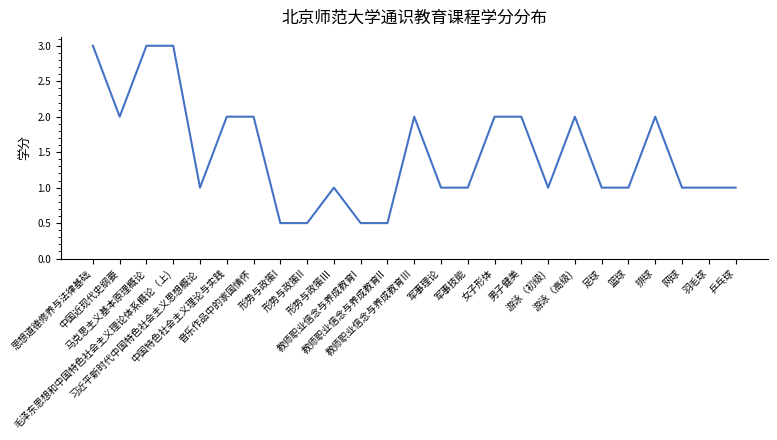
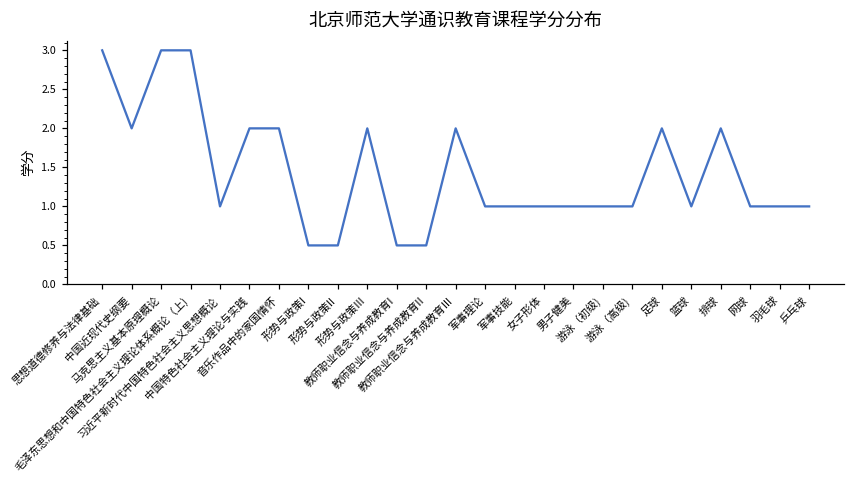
  {
    "思想道德修养与法律基础": 3,
    "中国近现代史纲要": 2,
    "马克思主义基本原理概论": 3,
    "毛泽东思想和中国特色社会主义理论体系概论（上)": 3,
    "习近平新时代中国特色社会主义思想概论": 1,
    "中国特色社会主义理论与实践": 2,
    "音乐作品中的家国情怀": 2,
    "形势与政策I": 0.5,
    "形势与政策II": 0.5,
-   "形势与政策Ⅲ": 1,
+   "形势与政策Ⅲ": 2,
    "教师职业信念与养成教育I": 0.5,
    "教师职业信念与养成教育II": 0.5,
    "教师职业信念与养成教育Ⅲ": 2,
    "军事理论": 1,
    "军事技能": 1,
-   "女子形体": 2,
-   "男子健美": 2,
+   "女子形体": 1,
+   "男子健美": 1,
    "游泳（初级)": 1,
-   "游泳（高级)": 2,
-   "足球": 1,
+   "游泳（高级)": 1,
+   "足球": 2,
    "篮球": 1,
    "排球": 2,
    "网球": 1,
    "羽毛球": 1,
    "乒乓球": 1
  }
